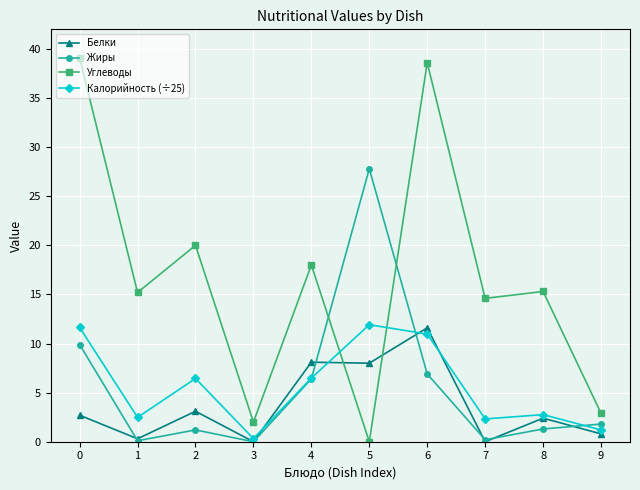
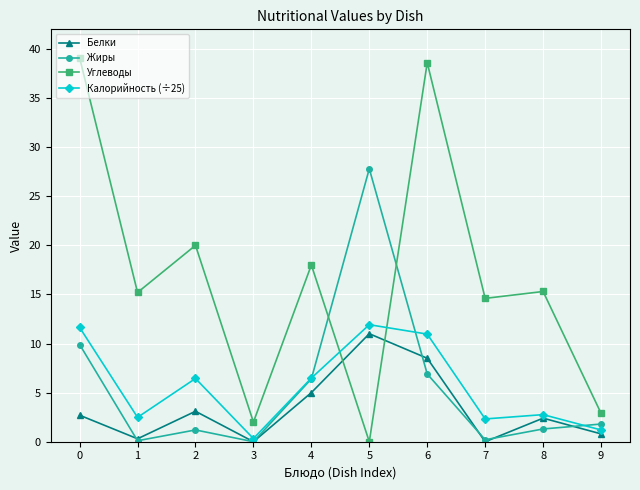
  {
    "Белки": {
      "0": 3,
      "2": 3,
-     "4": 8,
-     "5": 8,
-     "6": 12,
+     "4": 5,
+     "5": 11,
+     "6": 9,
      "8": 2,
      "9": 1
    },
    "Калорийность (÷25)": {
      "0": 12,
      "1": 2,
      "2": 6,
      "3": 0,
      "5": 12,
      "6": 11,
      "7": 2,
      "8": 3,
      "9": 1
    }
  }
